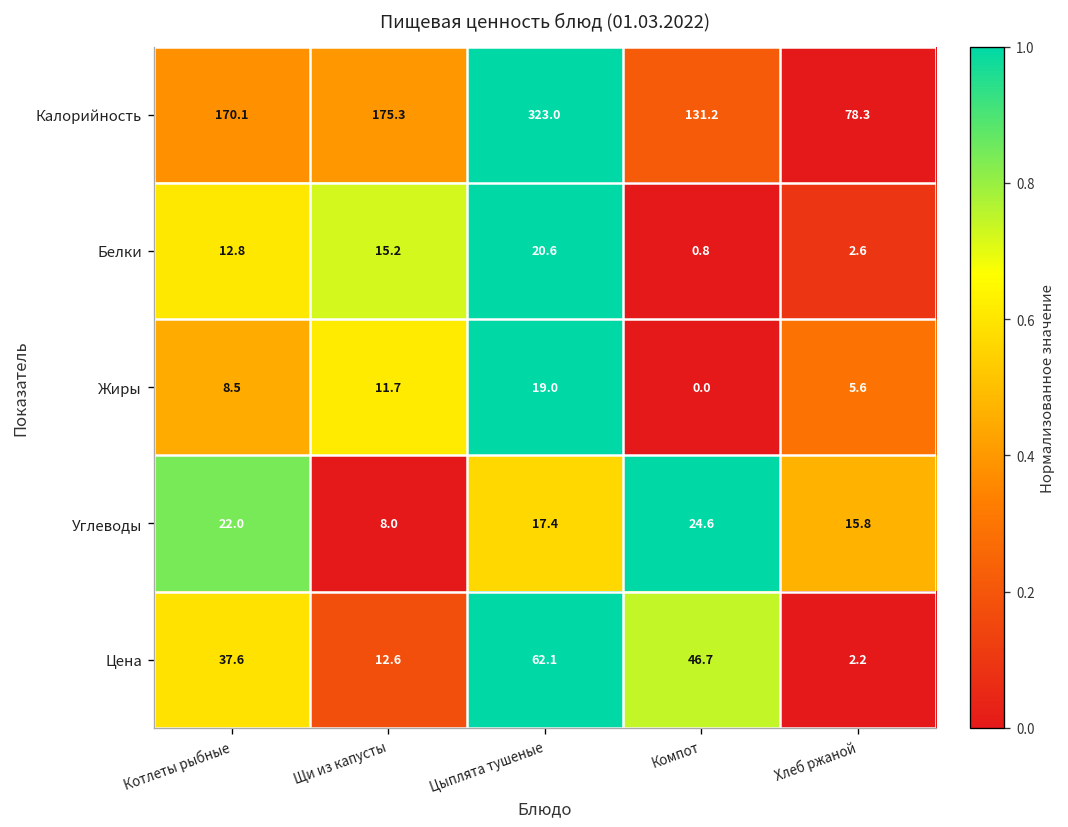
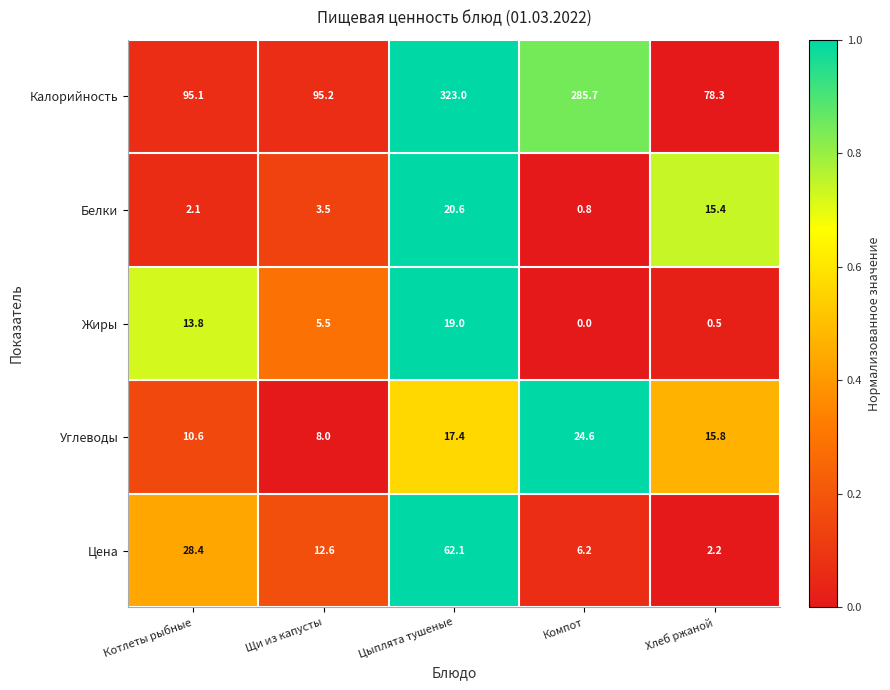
  {
    "Калорийность": {
-     "Котлеты рыбные": 170.1,
-     "Щи из капусты": 175.3,
+     "Котлеты рыбные": 95.1,
+     "Щи из капусты": 95.2,
      "Цыплята тушеные": 323.0,
-     "Компот": 131.2,
+     "Компот": 285.7,
      "Хлеб ржаной": 78.3
    },
    "Белки": {
-     "Котлеты рыбные": 12.8,
-     "Щи из капусты": 15.2,
+     "Котлеты рыбные": 2.1,
+     "Щи из капусты": 3.5,
      "Цыплята тушеные": 20.6,
      "Компот": 0.8,
-     "Хлеб ржаной": 2.6
+     "Хлеб ржаной": 15.4
    },
    "Жиры": {
-     "Котлеты рыбные": 8.5,
-     "Щи из капусты": 11.7,
+     "Котлеты рыбные": 13.8,
+     "Щи из капусты": 5.5,
      "Цыплята тушеные": 19.0,
      "Компот": 0.0,
-     "Хлеб ржаной": 5.6
+     "Хлеб ржаной": 0.5
    },
    "Углеводы": {
-     "Котлеты рыбные": 22.0,
+     "Котлеты рыбные": 10.6,
      "Щи из капусты": 8.0,
      "Цыплята тушеные": 17.4,
      "Компот": 24.6,
      "Хлеб ржаной": 15.8
    },
    "Цена": {
-     "Котлеты рыбные": 37.6,
+     "Котлеты рыбные": 28.4,
      "Щи из капусты": 12.6,
      "Цыплята тушеные": 62.1,
-     "Компот": 46.7,
+     "Компот": 6.2,
      "Хлеб ржаной": 2.2
    }
  }
